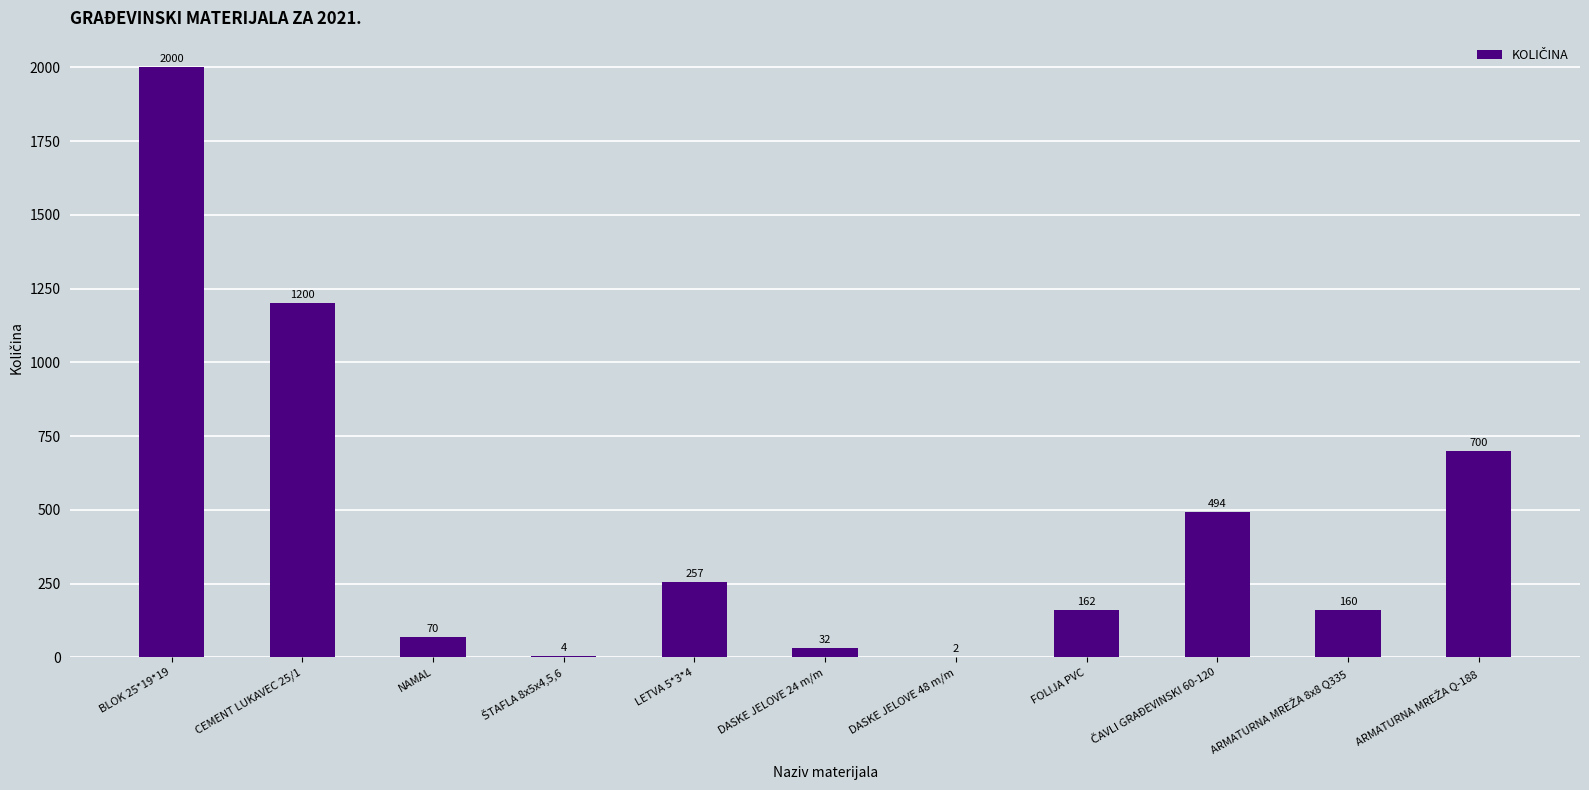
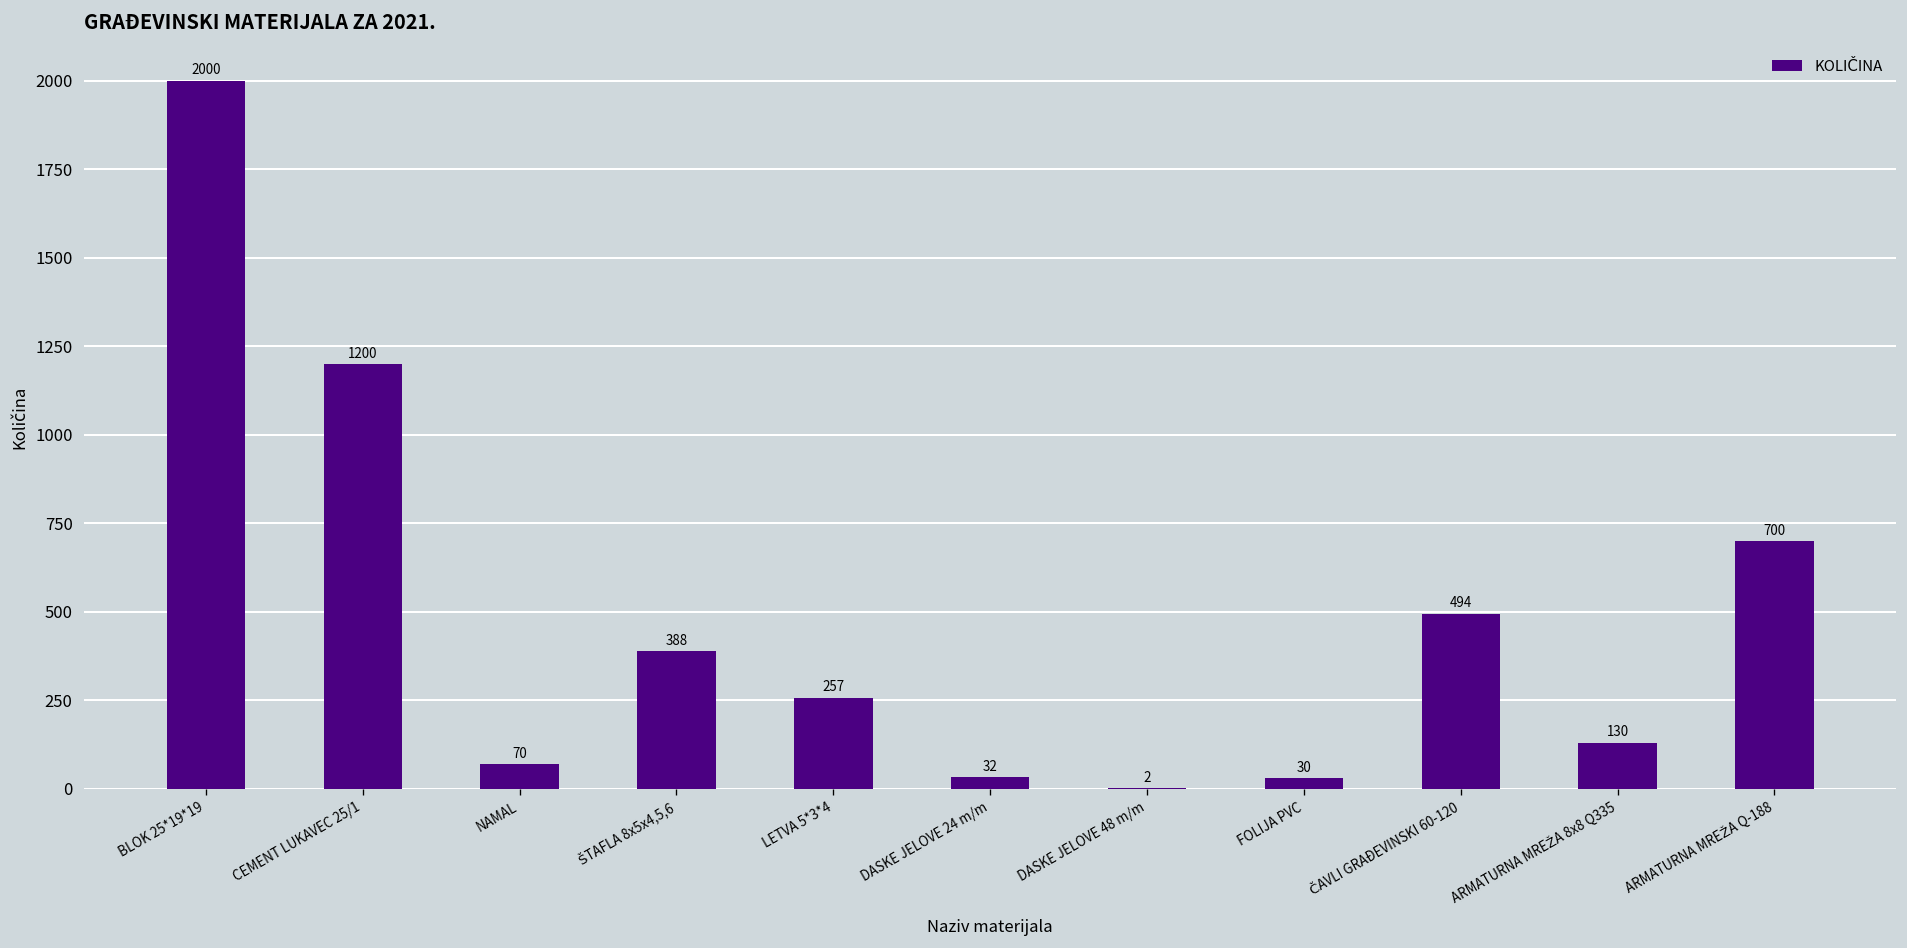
  {
    "BLOK 25*19*19": 2000,
    "CEMENT LUKAVEC 25/1": 1200,
    "NAMAL": 70,
-   "ŠTAFLA 8x5x4,5,6": 4,
+   "ŠTAFLA 8x5x4,5,6": 388,
    "LETVA 5*3*4": 257,
    "DASKE JELOVE 24 m/m": 32,
    "DASKE JELOVE 48 m/m": 2,
-   "FOLIJA PVC": 162,
+   "FOLIJA PVC": 30,
    "ČAVLI GRAĐEVINSKI 60-120": 494,
-   "ARMATURNA MREŽA 8x8 Q335": 160,
+   "ARMATURNA MREŽA 8x8 Q335": 130,
    "ARMATURNA MREŽA Q-188": 700
  }
